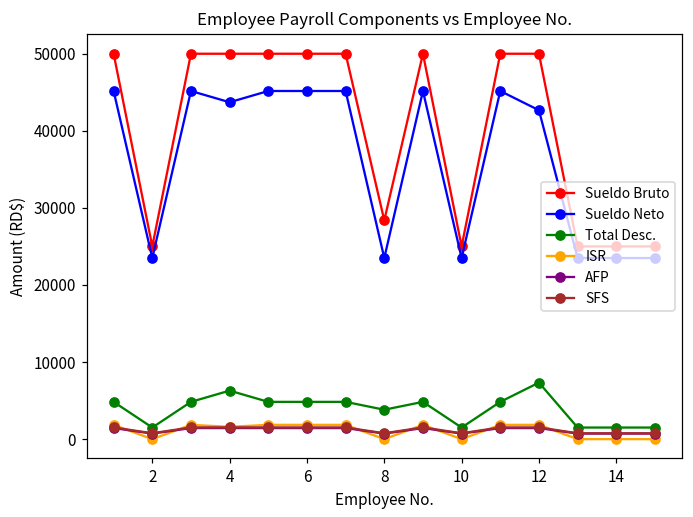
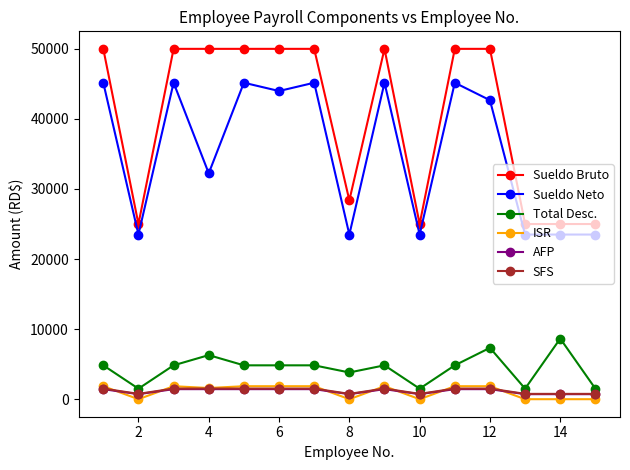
  {
    "Sueldo Bruto": {
      "2": 25000,
      "4": 50000,
      "6": 50000,
      "8": 28000,
      "10": 25000,
      "12": 50000
    },
    "Sueldo Neto": {
      "2": 23000,
-     "4": 44000,
-     "6": 45000,
+     "4": 32000,
+     "6": 44000,
      "8": 23000,
      "10": 23000,
      "12": 43000
    },
    "Total Desc.": {
      "2": 2000,
      "4": 6000,
      "6": 5000,
      "8": 4000,
      "10": 2000,
      "12": 7000,
-     "14": 2000
+     "14": 9000
    },
    "ISR": {
      "2": 0,
      "8": 0,
      "10": 0,
      "14": 0
    },
    "SFS": {
      "2": 1000,
      "6": 1000,
      "8": 1000,
      "10": 1000,
      "12": 1000,
      "14": 1000
    }
  }
